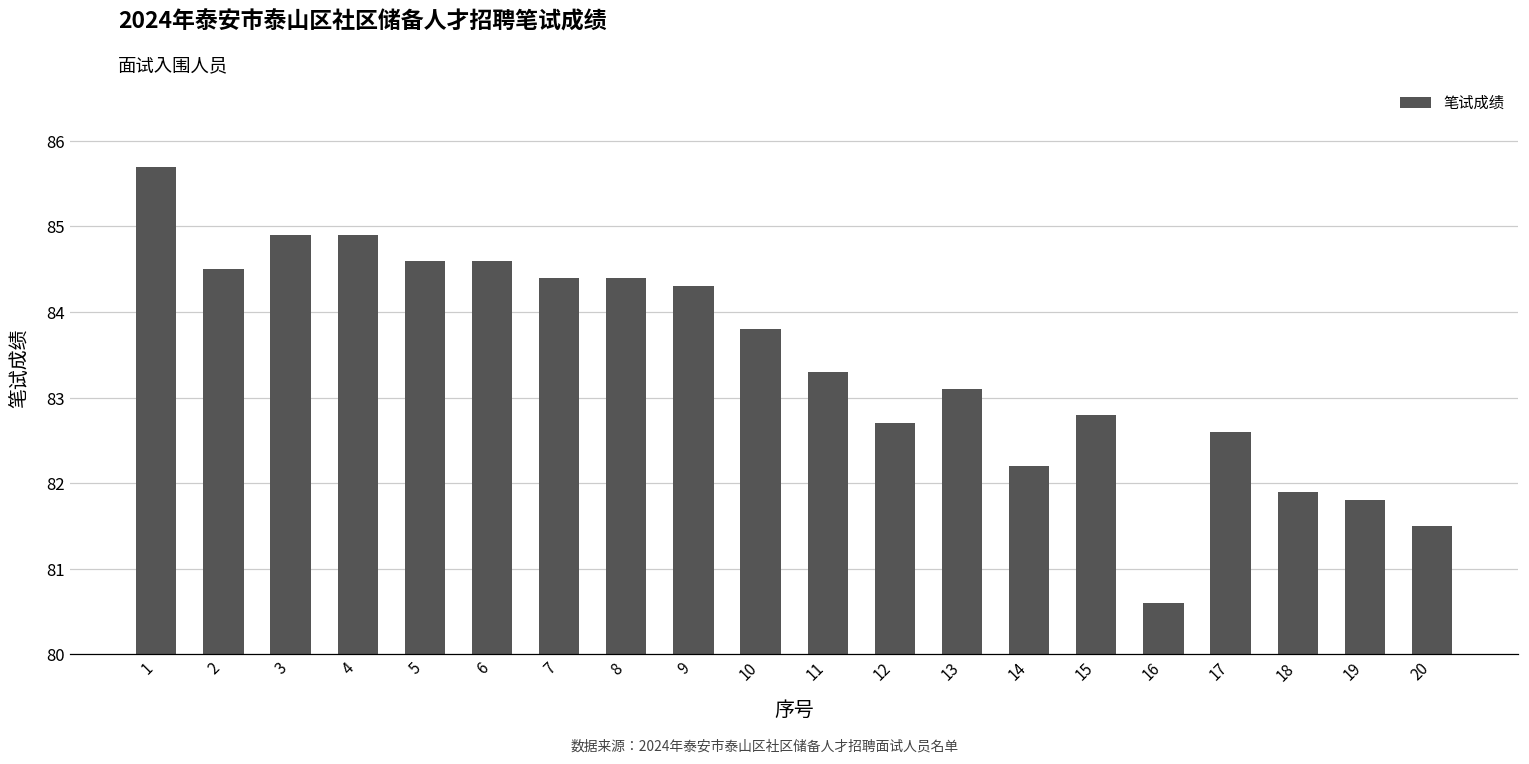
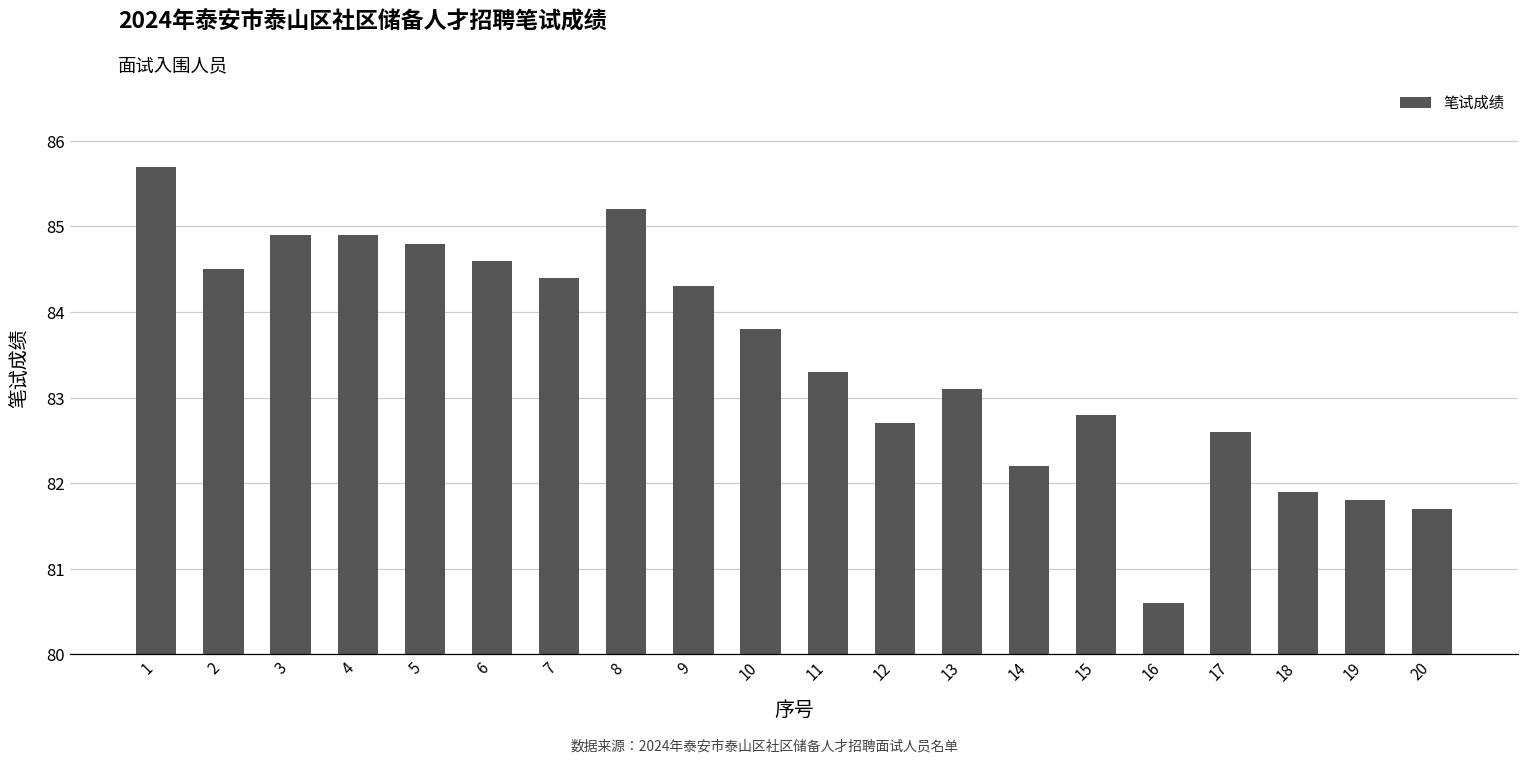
  {
    "1": 85.7,
    "2": 84.5,
    "3": 84.9,
    "4": 84.9,
-   "5": 84.6,
+   "5": 84.8,
    "6": 84.6,
    "7": 84.4,
-   "8": 84.4,
+   "8": 85.2,
    "9": 84.3,
    "10": 83.8,
    "11": 83.3,
    "12": 82.7,
    "13": 83.1,
    "14": 82.2,
    "15": 82.8,
    "16": 80.6,
    "17": 82.6,
    "18": 81.9,
    "19": 81.8,
-   "20": 81.5
+   "20": 81.7
  }
